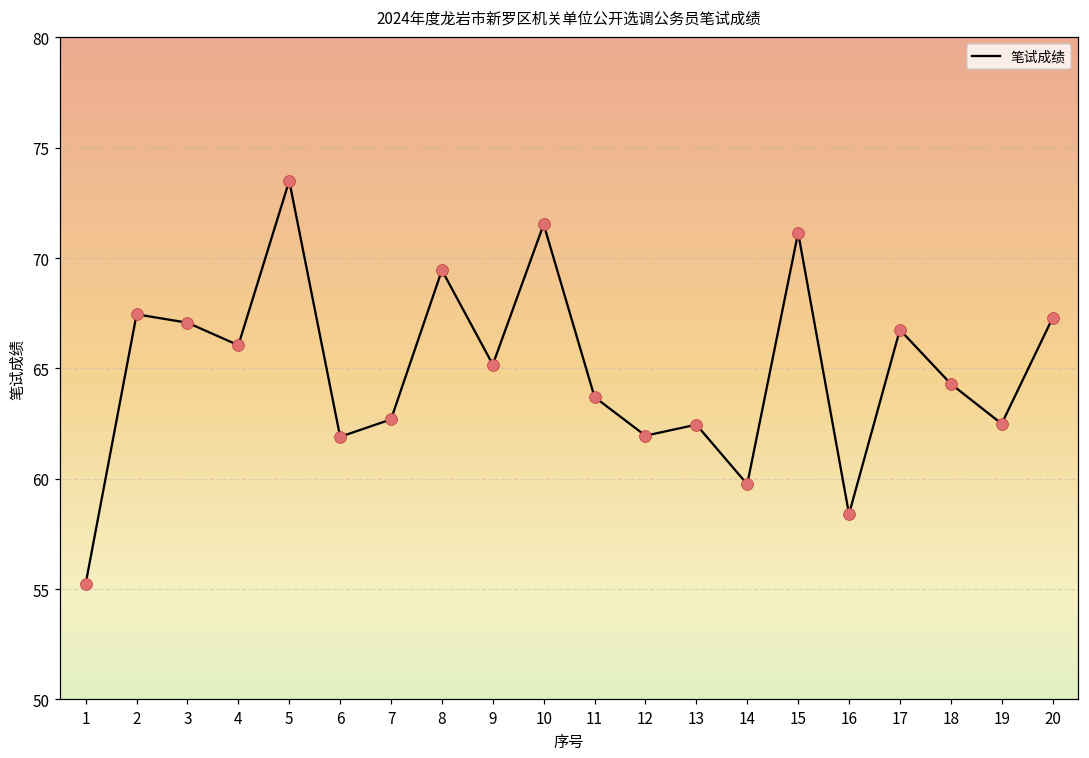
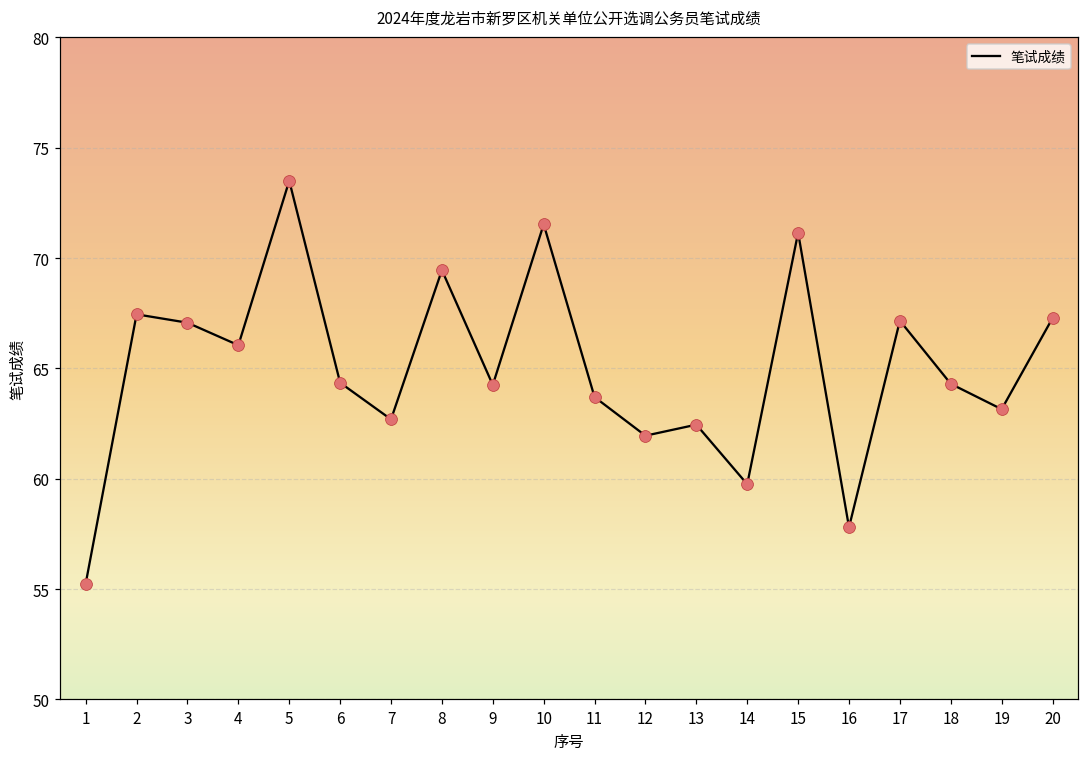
  {
    "1": 55.3,
    "2": 67.5,
    "3": 67.1,
    "4": 66.1,
    "5": 73.5,
-   "6": 61.9,
+   "6": 64.4,
    "7": 62.7,
    "8": 69.5,
-   "9": 65.2,
+   "9": 64.3,
    "10": 71.5,
    "11": 63.7,
    "12": 62.0,
    "13": 62.5,
    "14": 59.8,
    "15": 71.2,
-   "16": 58.4,
-   "17": 66.8,
+   "16": 57.8,
+   "17": 67.2,
    "18": 64.3,
-   "19": 62.5,
+   "19": 63.2,
    "20": 67.3
  }
